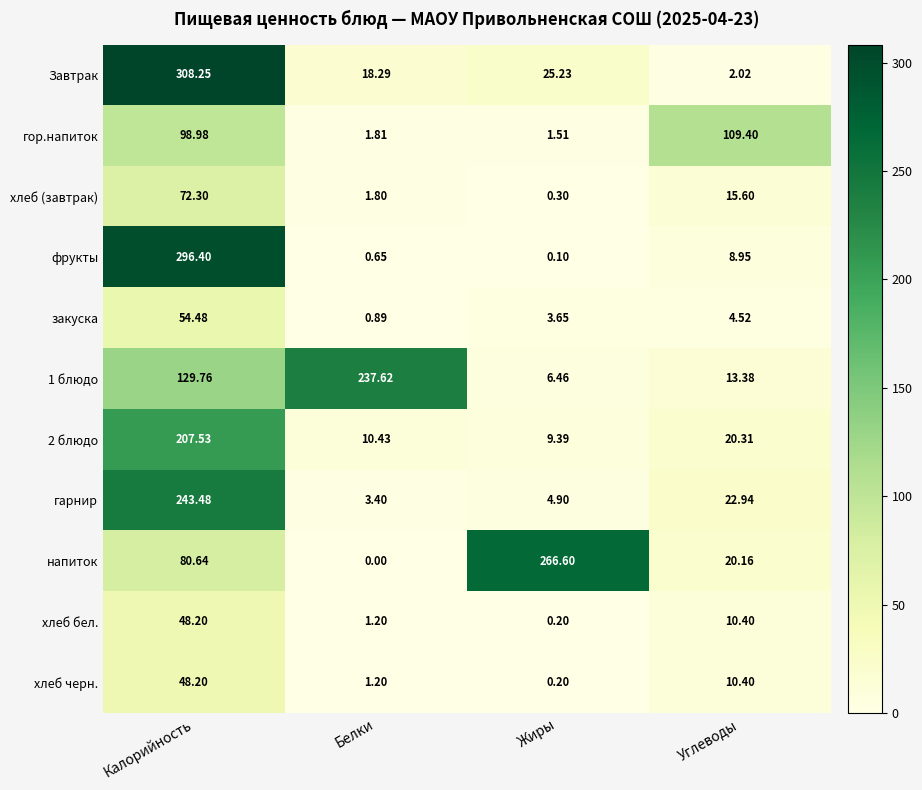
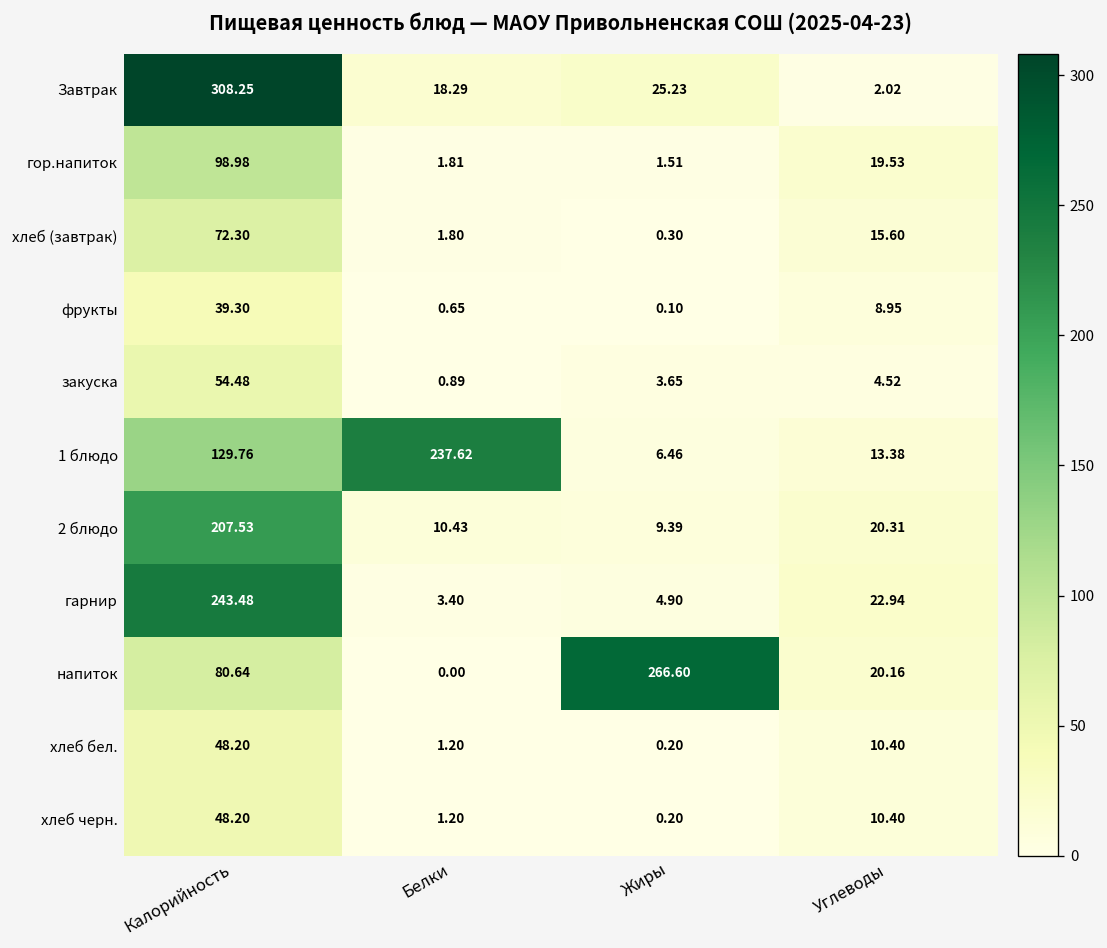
  {
    "Завтрак": {
      "Калорийность": 308.25,
      "Белки": 18.29,
      "Жиры": 25.23,
      "Углеводы": 2.02
    },
    "гор.напиток": {
      "Калорийность": 98.98,
      "Белки": 1.81,
      "Жиры": 1.51,
-     "Углеводы": 109.40
+     "Углеводы": 19.53
    },
    "хлеб (завтрак)": {
      "Калорийность": 72.30,
      "Белки": 1.80,
      "Жиры": 0.30,
      "Углеводы": 15.60
    },
    "фрукты": {
-     "Калорийность": 296.40,
+     "Калорийность": 39.30,
      "Белки": 0.65,
      "Жиры": 0.10,
      "Углеводы": 8.95
    },
    "закуска": {
      "Калорийность": 54.48,
      "Белки": 0.89,
      "Жиры": 3.65,
      "Углеводы": 4.52
    },
    "1 блюдо": {
      "Калорийность": 129.76,
      "Белки": 237.62,
      "Жиры": 6.46,
      "Углеводы": 13.38
    },
    "2 блюдо": {
      "Калорийность": 207.53,
      "Белки": 10.43,
      "Жиры": 9.39,
      "Углеводы": 20.31
    },
    "гарнир": {
      "Калорийность": 243.48,
      "Белки": 3.40,
      "Жиры": 4.90,
      "Углеводы": 22.94
    },
    "напиток": {
      "Калорийность": 80.64,
      "Белки": 0.00,
      "Жиры": 266.60,
      "Углеводы": 20.16
    },
    "хлеб бел.": {
      "Калорийность": 48.20,
      "Белки": 1.20,
      "Жиры": 0.20,
      "Углеводы": 10.40
    },
    "хлеб черн.": {
      "Калорийность": 48.20,
      "Белки": 1.20,
      "Жиры": 0.20,
      "Углеводы": 10.40
    }
  }
